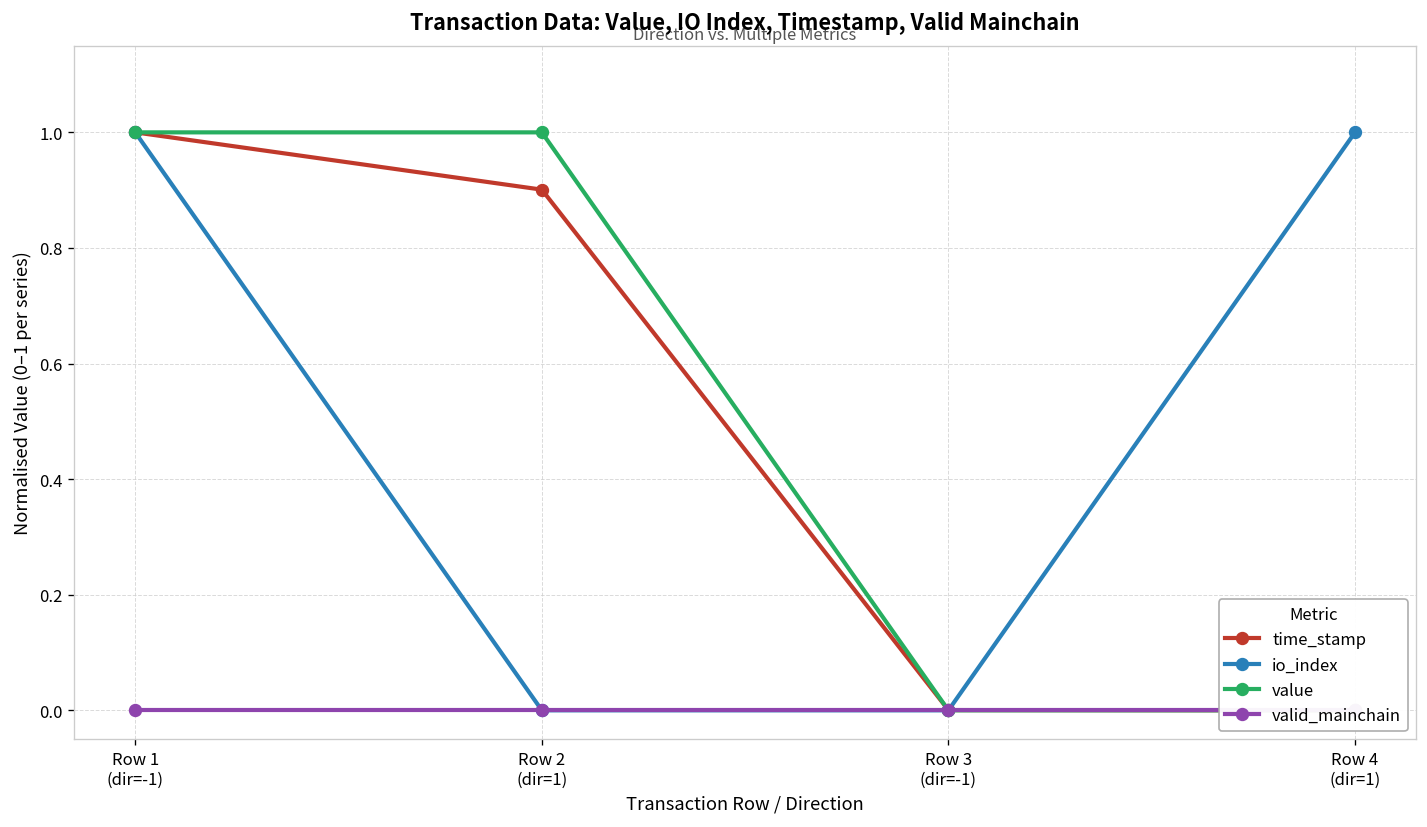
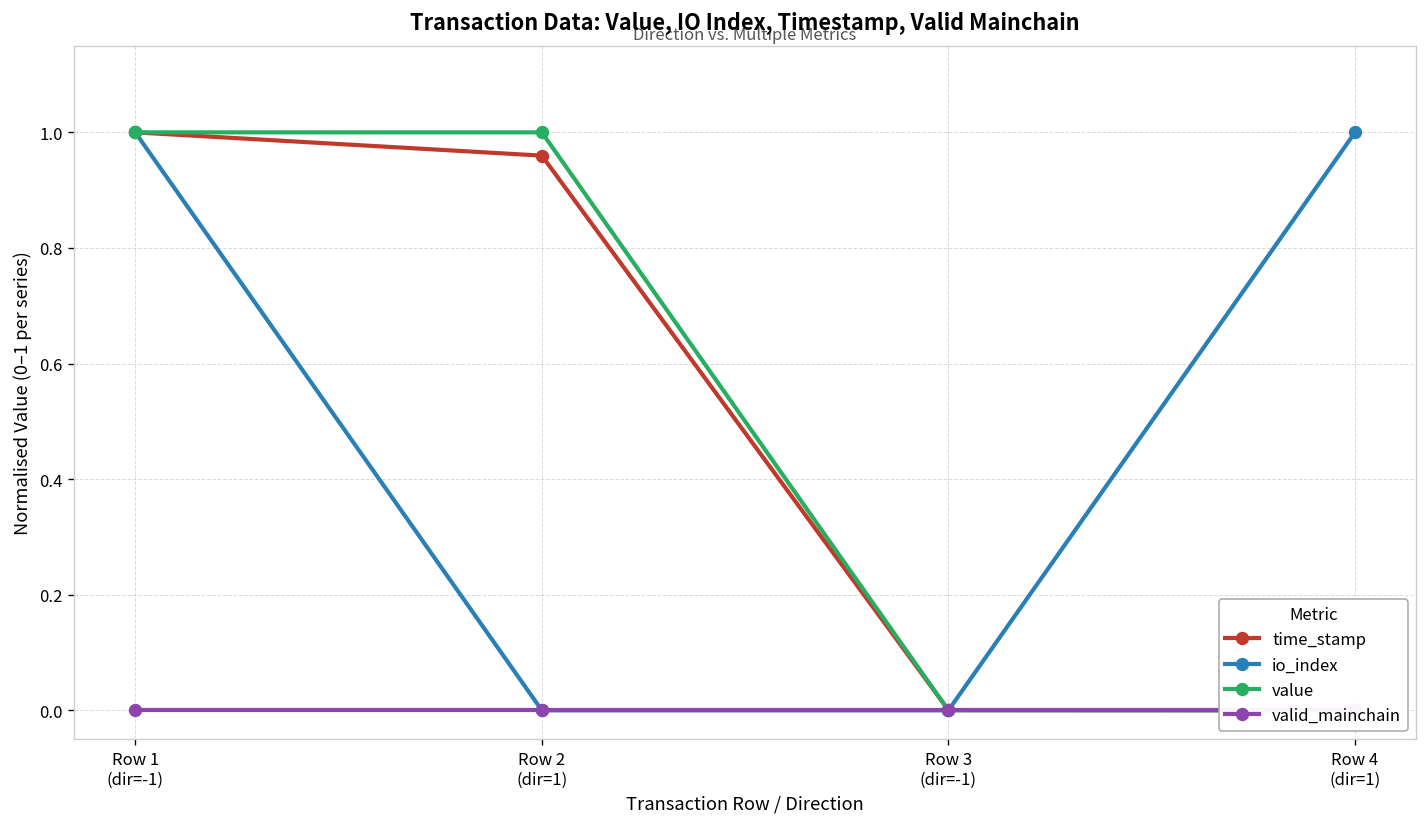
  {
    "time_stamp": {
-     "Row 2 (dir=1)": 0.90
+     "Row 2 (dir=1)": 0.96
    },
    "io_index": {
      "Row 4 (dir=1)": 1.00
    },
    "value": {
      "Row 2 (dir=1)": 1.00
    },
    "valid_mainchain": {
      "Row 1 (dir=-1)": 0.00
    }
  }
